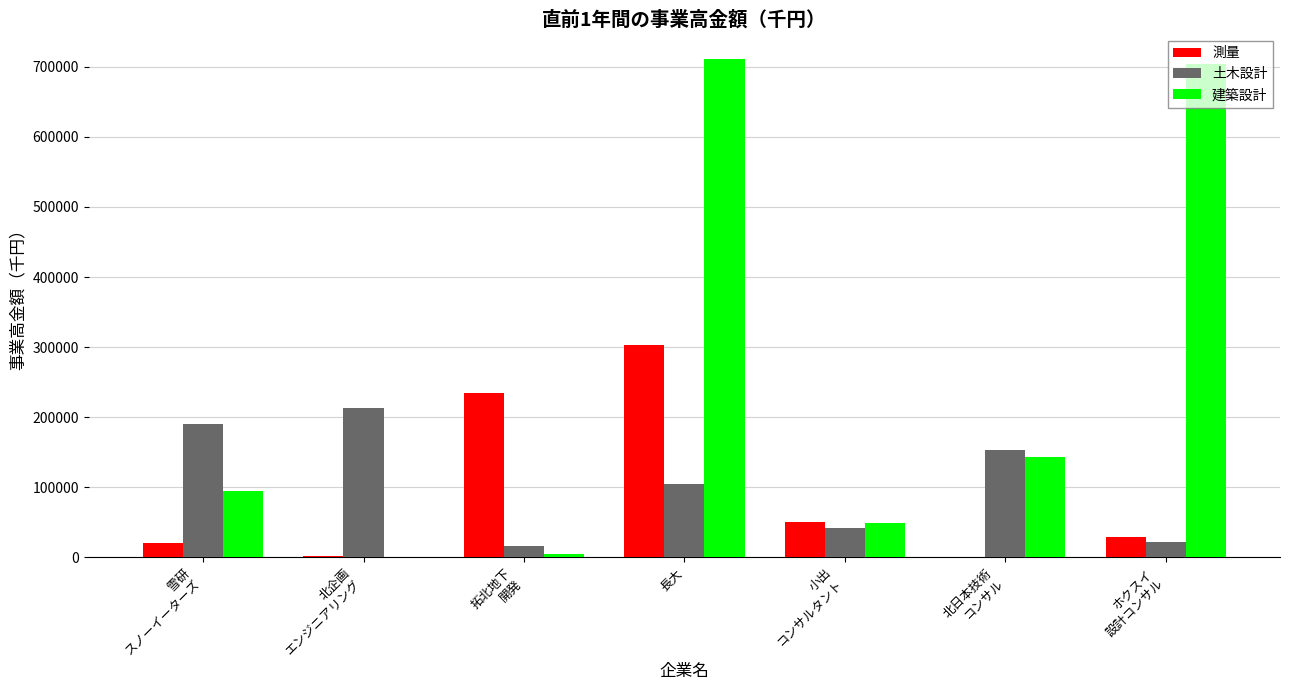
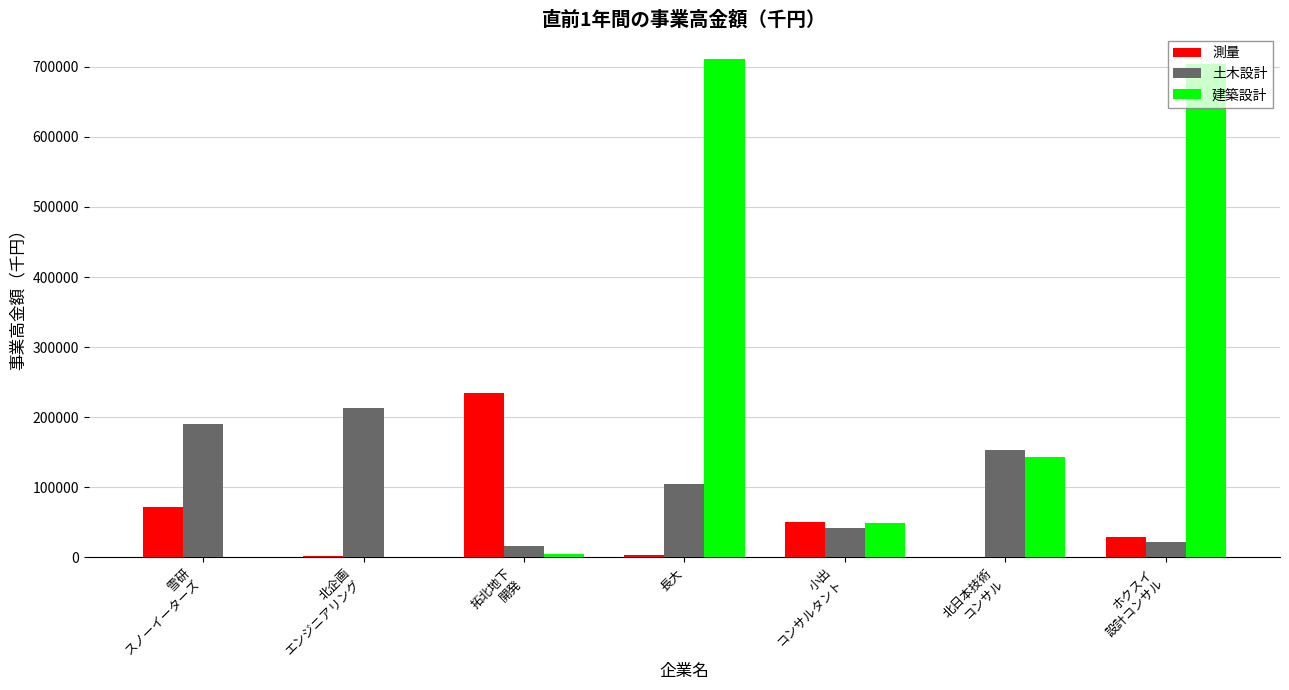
  {
    "測量": {
-     "雪研 スノーイーターズ": 20000,
+     "雪研 スノーイーターズ": 70000,
      "拓北地下 開発": 230000,
-     "長大": 300000,
+     "長大": 0,
      "小出 コンサルタント": 50000,
      "北日本技術 コンサル": 0,
      "ホクスイ 設計コンサル": 30000
    },
    "土木設計": {
      "雪研 スノーイーターズ": 190000,
      "北企画 エンジニアリング": 210000,
      "拓北地下 開発": 20000,
      "長大": 100000,
      "小出 コンサルタント": 40000,
      "北日本技術 コンサル": 150000,
      "ホクスイ 設計コンサル": 20000
    },
    "建築設計": {
-     "雪研 スノーイーターズ": 90000,
+     "雪研 スノーイーターズ": 0,
      "北企画 エンジニアリング": 0,
      "拓北地下 開発": 0,
      "長大": 710000,
      "小出 コンサルタント": 50000,
      "北日本技術 コンサル": 140000
    }
  }
